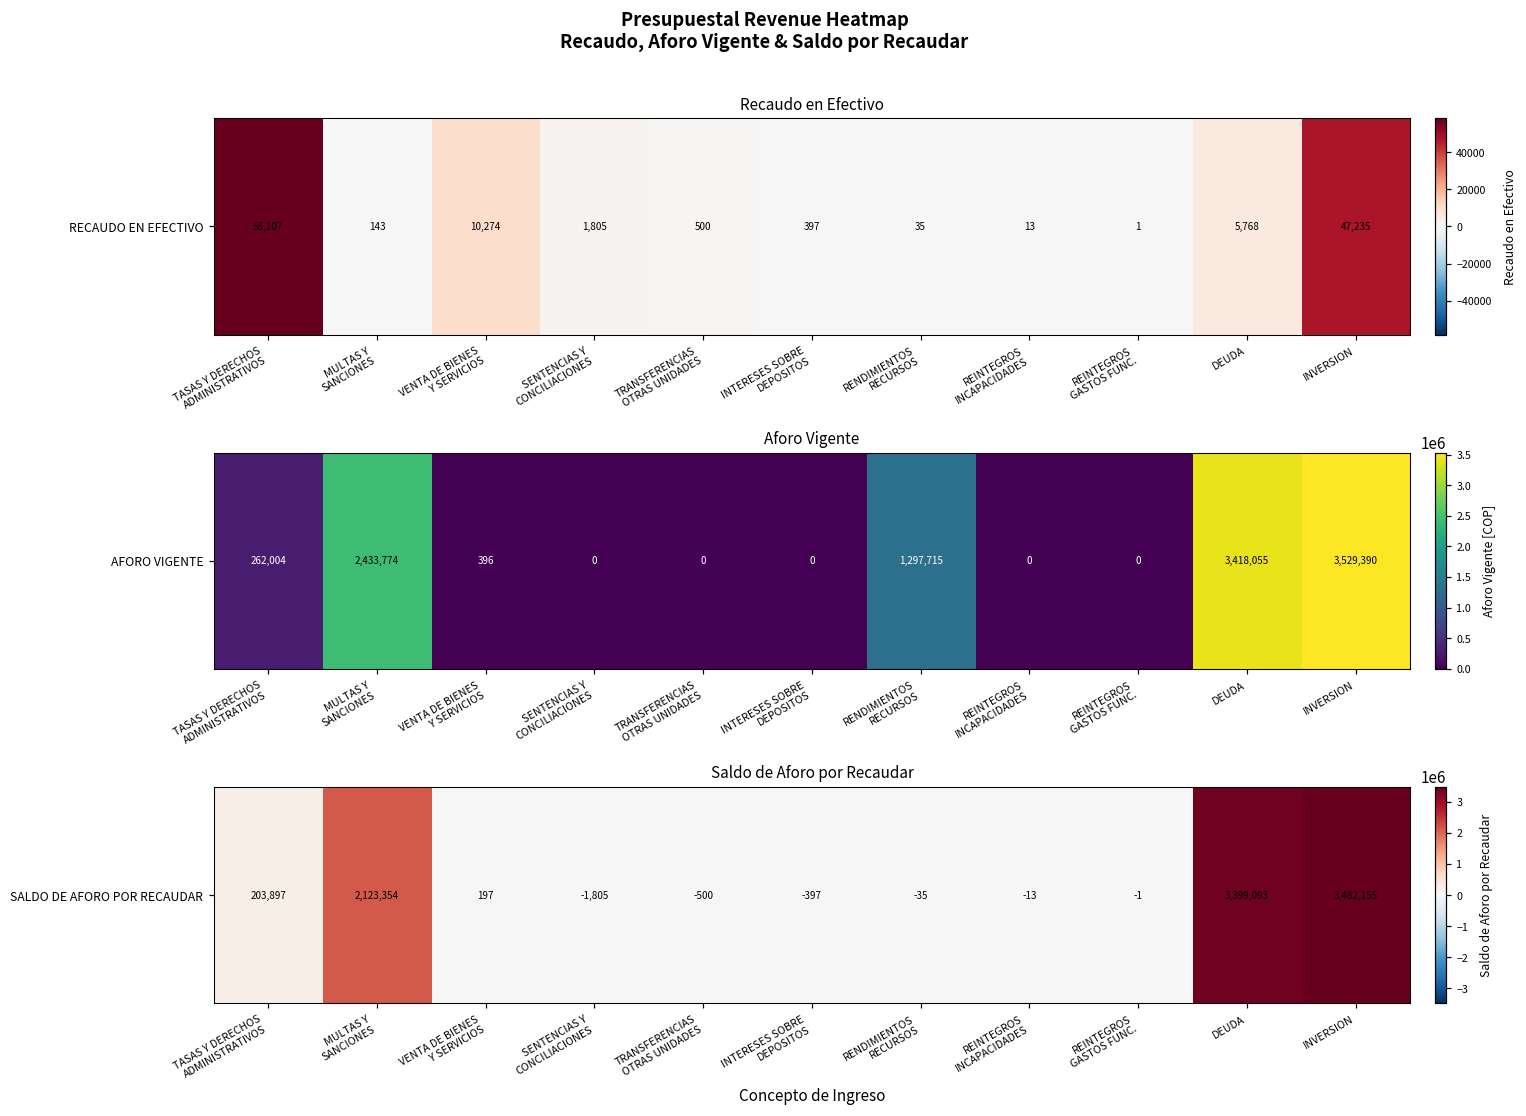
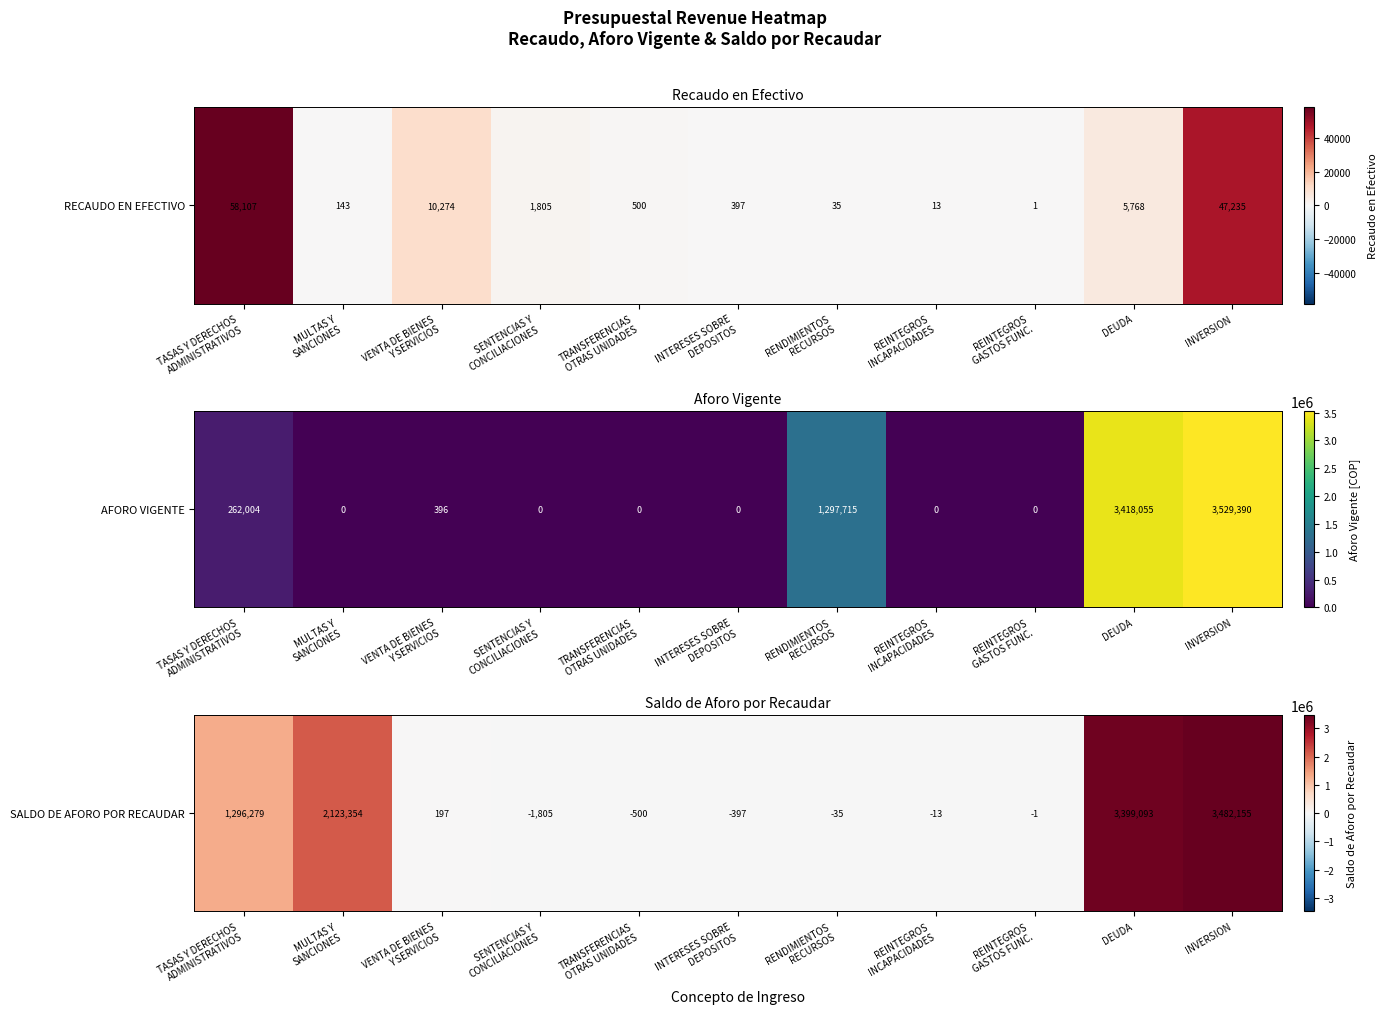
  {
    "Recaudo en Efectivo": {
      "RECAUDO EN EFECTIVO": {
        "TASAS Y DERECHOS ADMINISTRATIVOS": "58,107",
        "MULTAS Y SANCIONES": "143",
        "VENTA DE BIENES Y SERVICIOS": "10,274",
        "SENTENCIAS Y CONCILIACIONES": "1,805",
        "TRANSFERENCIAS OTRAS UNIDADES": "500",
        "INTERESES SOBRE DEPOSITOS": "397",
        "RENDIMIENTOS RECURSOS": "35",
        "REINTEGROS INCAPACIDADES": "13",
        "REINTEGROS GASTOS FUNC.": "1",
        "DEUDA": "5,768",
        "INVERSION": "47,235"
      }
    },
    "Aforo Vigente": {
      "AFORO VIGENTE": {
        "TASAS Y DERECHOS ADMINISTRATIVOS": "262,004",
-       "MULTAS Y SANCIONES": "2,433,774",
+       "MULTAS Y SANCIONES": "0",
        "VENTA DE BIENES Y SERVICIOS": "396",
        "SENTENCIAS Y CONCILIACIONES": "0",
        "TRANSFERENCIAS OTRAS UNIDADES": "0",
        "INTERESES SOBRE DEPOSITOS": "0",
        "RENDIMIENTOS RECURSOS": "1,297,715",
        "REINTEGROS INCAPACIDADES": "0",
        "REINTEGROS GASTOS FUNC.": "0",
        "DEUDA": "3,418,055",
        "INVERSION": "3,529,390"
      }
    },
    "Saldo de Aforo por Recaudar": {
      "SALDO DE AFORO POR RECAUDAR": {
-       "TASAS Y DERECHOS ADMINISTRATIVOS": "203,897",
+       "TASAS Y DERECHOS ADMINISTRATIVOS": "1,296,279",
        "MULTAS Y SANCIONES": "2,123,354",
        "VENTA DE BIENES Y SERVICIOS": "197",
        "SENTENCIAS Y CONCILIACIONES": "-1,805",
        "TRANSFERENCIAS OTRAS UNIDADES": "-500",
        "INTERESES SOBRE DEPOSITOS": "-397",
        "RENDIMIENTOS RECURSOS": "-35",
        "REINTEGROS INCAPACIDADES": "-13",
        "REINTEGROS GASTOS FUNC.": "-1",
        "DEUDA": "3,399,093",
        "INVERSION": "3,482,155"
      }
    }
  }
